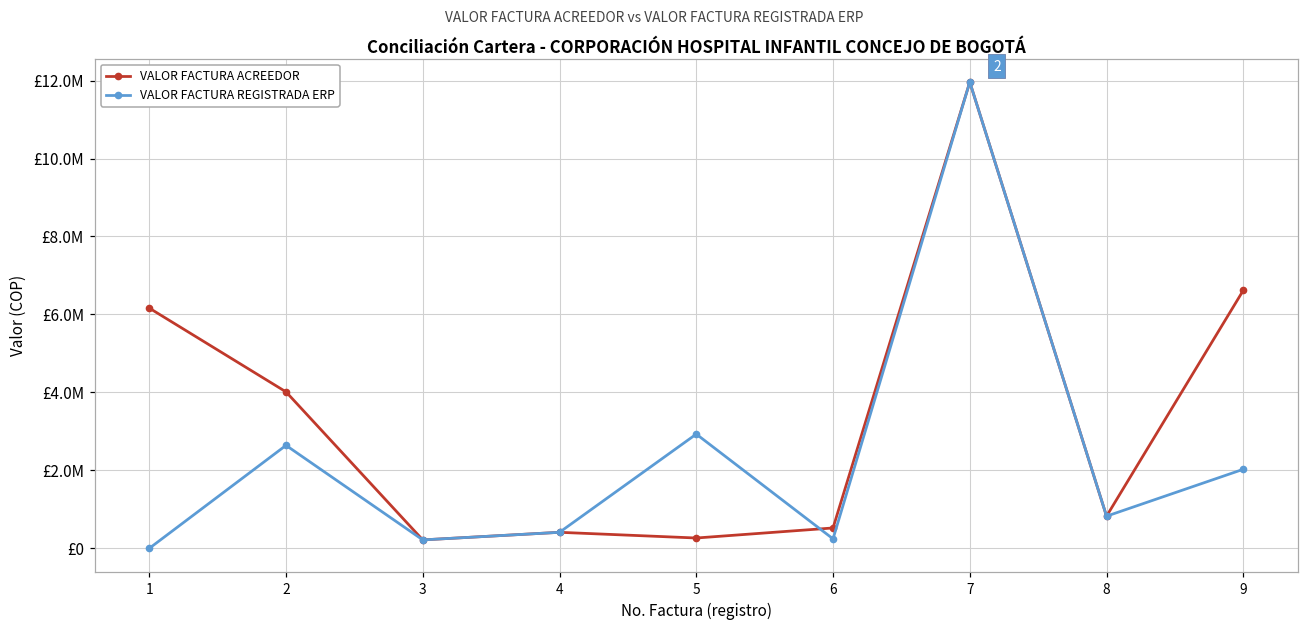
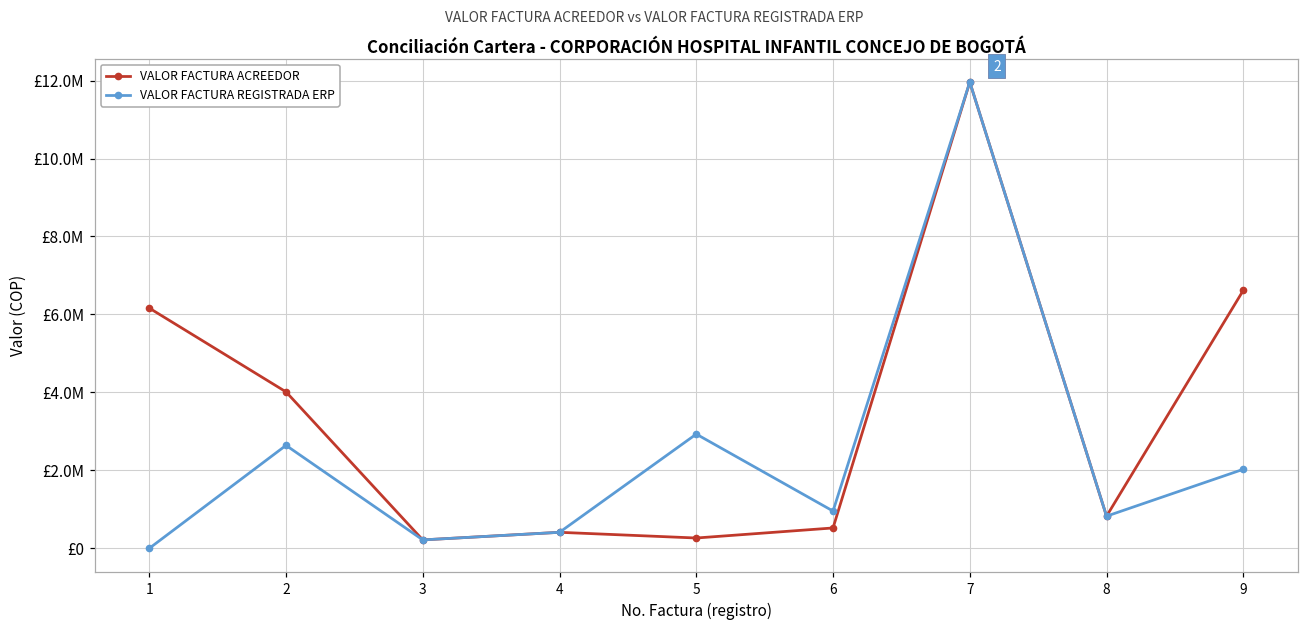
  {
    "VALOR FACTURA ACREEDOR": {
      "1": "£6200000",
      "2": "£4000000",
      "5": "£300000",
      "6": "£500000",
      "9": "£6600000"
    },
    "VALOR FACTURA REGISTRADA ERP": {
      "1": "£0",
      "2": "£2600000",
      "5": "£2900000",
-     "6": "£200000",
+     "6": "£1000000",
      "9": "£2000000"
    }
  }
